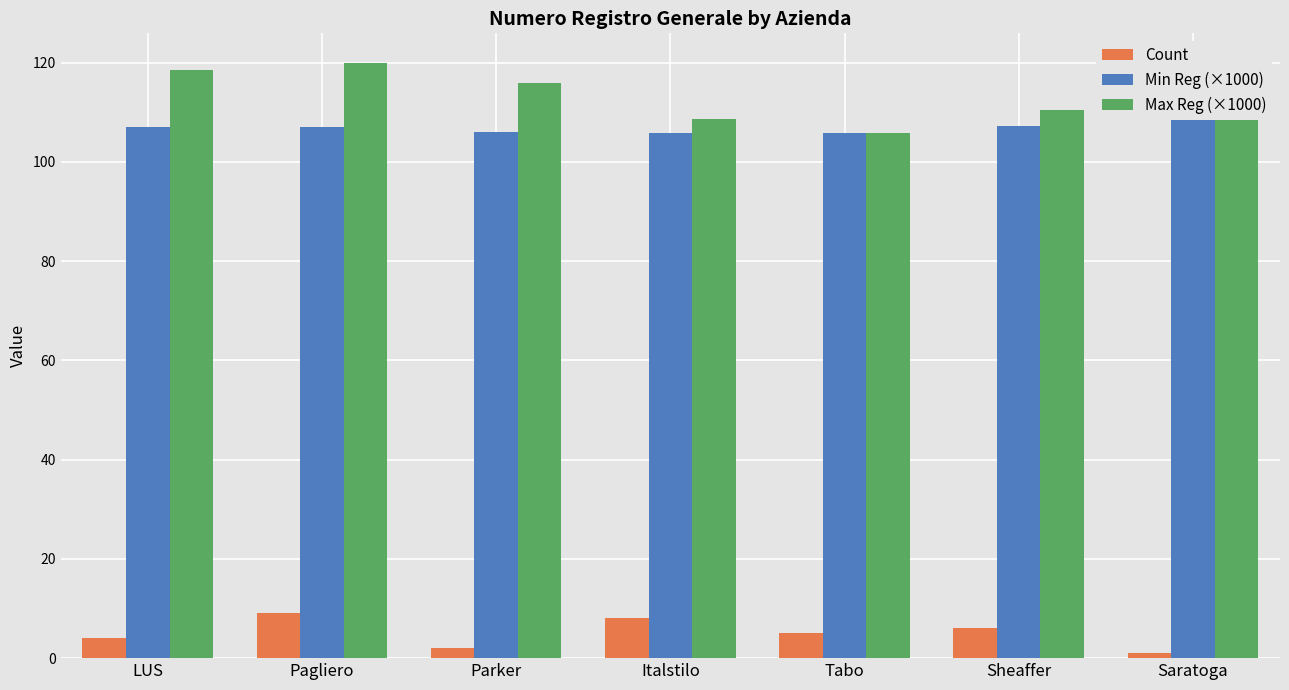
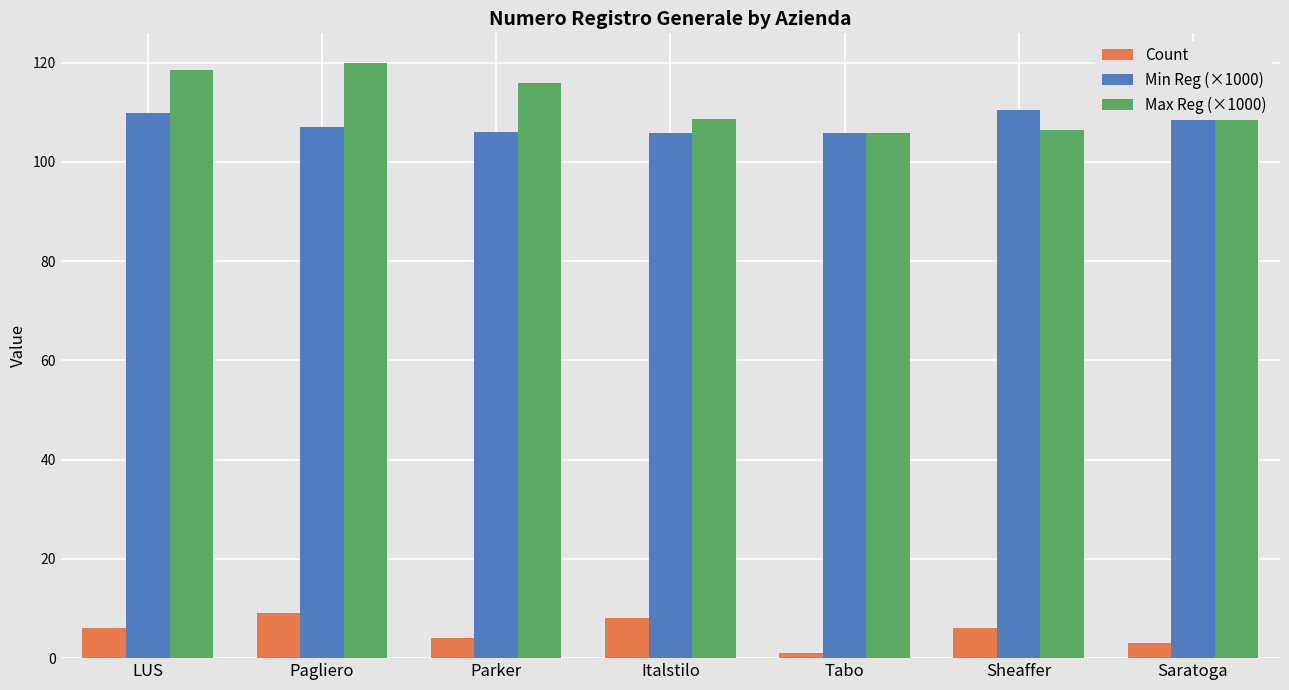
  {
    "Count": {
-     "LUS": 4,
+     "LUS": 6,
      "Pagliero": 9,
-     "Parker": 2,
+     "Parker": 4,
      "Italstilo": 8,
-     "Tabo": 5,
+     "Tabo": 1,
      "Sheaffer": 6,
-     "Saratoga": 1
+     "Saratoga": 3
    },
    "Min Reg (×1000)": {
-     "LUS": 107,
+     "LUS": 110,
      "Pagliero": 107,
      "Parker": 106,
      "Italstilo": 106,
      "Tabo": 106,
-     "Sheaffer": 107
+     "Sheaffer": 111
    },
    "Max Reg (×1000)": {
      "LUS": 119,
      "Pagliero": 120,
      "Parker": 116,
      "Italstilo": 109,
      "Tabo": 106,
-     "Sheaffer": 111
+     "Sheaffer": 106
    }
  }
